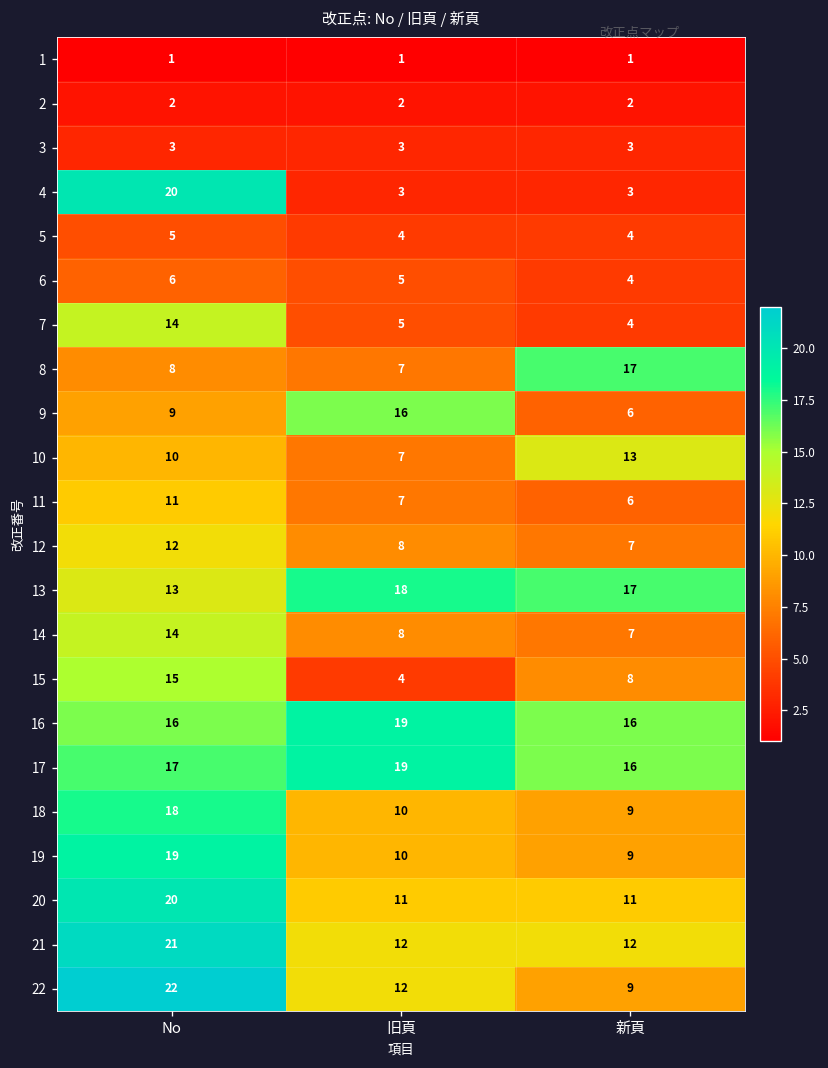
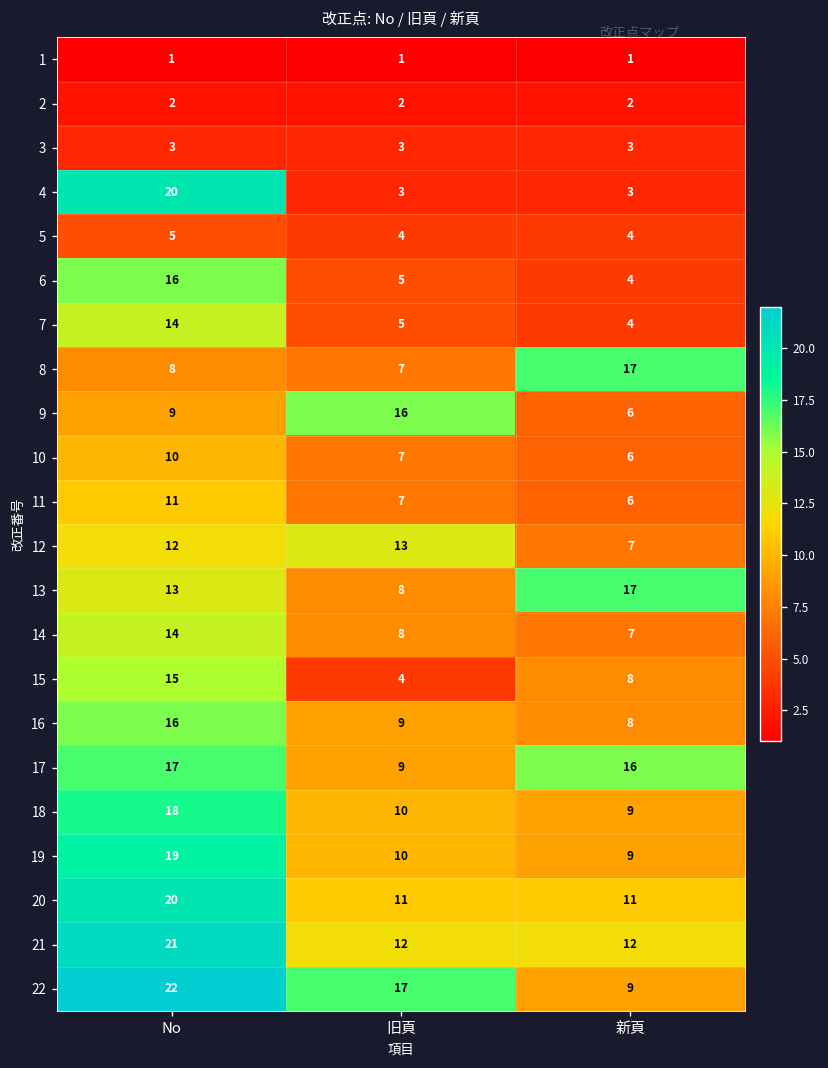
  {
    "1": {
      "No": 1,
      "旧頁": 1,
      "新頁": 1
    },
    "2": {
      "No": 2,
      "旧頁": 2,
      "新頁": 2
    },
    "3": {
      "No": 3,
      "旧頁": 3,
      "新頁": 3
    },
    "4": {
      "No": 20,
      "旧頁": 3,
      "新頁": 3
    },
    "5": {
      "No": 5,
      "旧頁": 4,
      "新頁": 4
    },
    "6": {
-     "No": 6,
+     "No": 16,
      "旧頁": 5,
      "新頁": 4
    },
    "7": {
      "No": 14,
      "旧頁": 5,
      "新頁": 4
    },
    "8": {
      "No": 8,
      "旧頁": 7,
      "新頁": 17
    },
    "9": {
      "No": 9,
      "旧頁": 16,
      "新頁": 6
    },
    "10": {
      "No": 10,
      "旧頁": 7,
-     "新頁": 13
+     "新頁": 6
    },
    "11": {
      "No": 11,
      "旧頁": 7,
      "新頁": 6
    },
    "12": {
      "No": 12,
-     "旧頁": 8,
+     "旧頁": 13,
      "新頁": 7
    },
    "13": {
      "No": 13,
-     "旧頁": 18,
+     "旧頁": 8,
      "新頁": 17
    },
    "14": {
      "No": 14,
      "旧頁": 8,
      "新頁": 7
    },
    "15": {
      "No": 15,
      "旧頁": 4,
      "新頁": 8
    },
    "16": {
      "No": 16,
-     "旧頁": 19,
-     "新頁": 16
+     "旧頁": 9,
+     "新頁": 8
    },
    "17": {
      "No": 17,
-     "旧頁": 19,
+     "旧頁": 9,
      "新頁": 16
    },
    "18": {
      "No": 18,
      "旧頁": 10,
      "新頁": 9
    },
    "19": {
      "No": 19,
      "旧頁": 10,
      "新頁": 9
    },
    "20": {
      "No": 20,
      "旧頁": 11,
      "新頁": 11
    },
    "21": {
      "No": 21,
      "旧頁": 12,
      "新頁": 12
    },
    "22": {
      "No": 22,
-     "旧頁": 12,
+     "旧頁": 17,
      "新頁": 9
    }
  }
